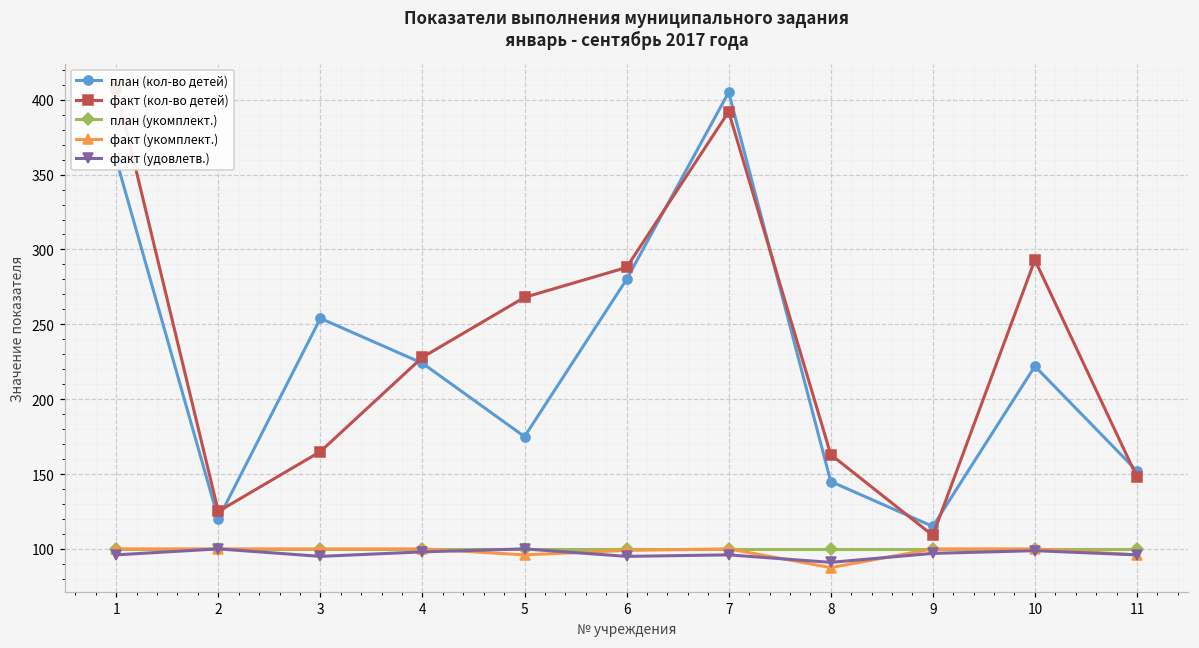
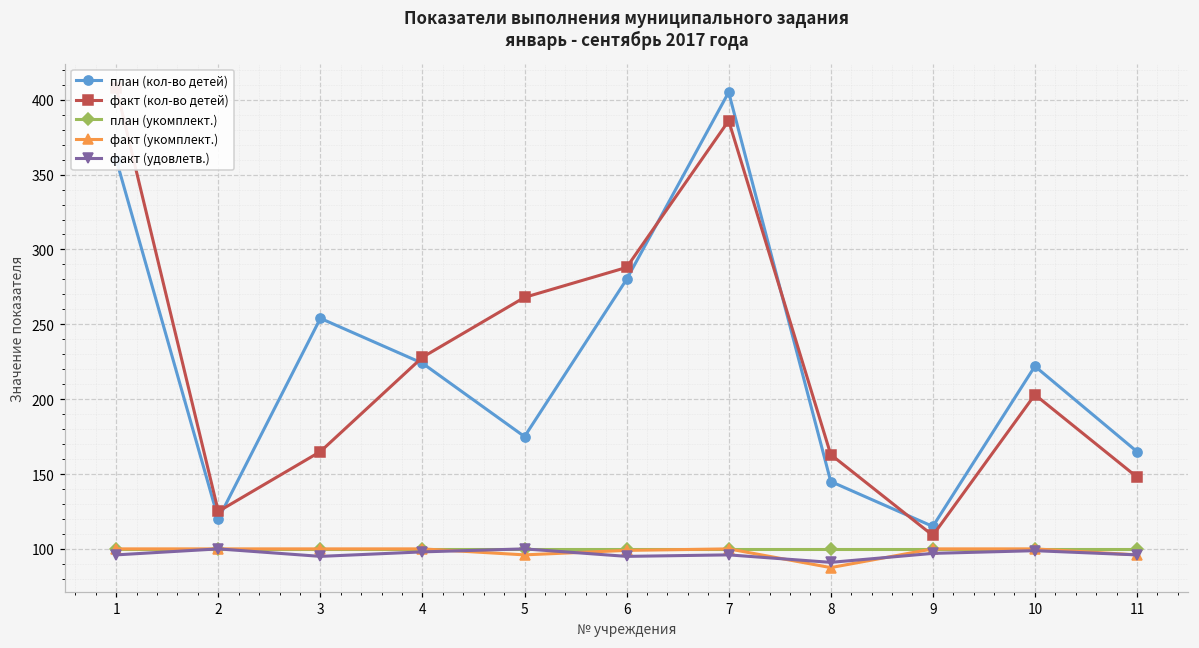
  {
    "план (кол-во детей)": {
      "2": 120,
      "3": 254,
      "4": 224,
      "5": 175,
      "6": 280,
      "7": 405,
      "8": 145,
      "9": 115,
      "10": 222,
-     "11": 152
+     "11": 165
    },
    "факт (кол-во детей)": {
      "2": 125,
      "3": 165,
      "4": 228,
      "5": 268,
      "6": 288,
-     "7": 392,
+     "7": 386,
      "8": 163,
      "9": 109,
-     "10": 293,
+     "10": 203,
      "11": 148
    },
    "план (укомплект.)": {
      "8": 100,
      "11": 100
    },
    "факт (укомплект.)": {
      "5": 96,
      "8": 88
    },
    "факт (удовлетв.)": {
      "1": 96,
      "3": 95,
      "4": 98,
      "6": 95,
      "7": 96,
      "8": 91,
      "9": 97
    }
  }
